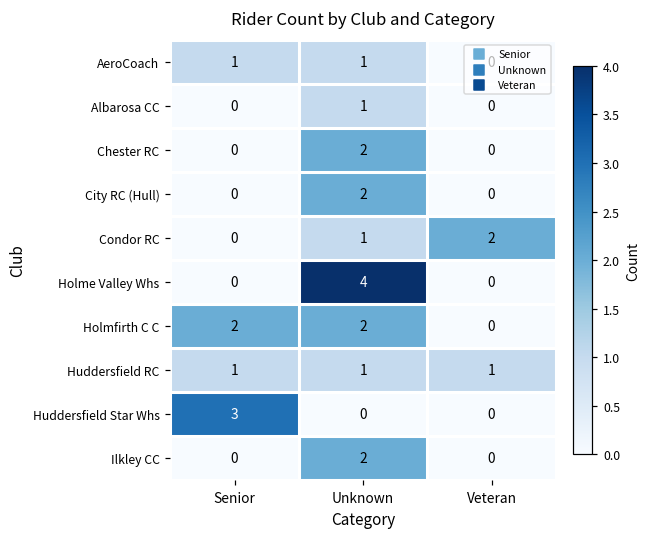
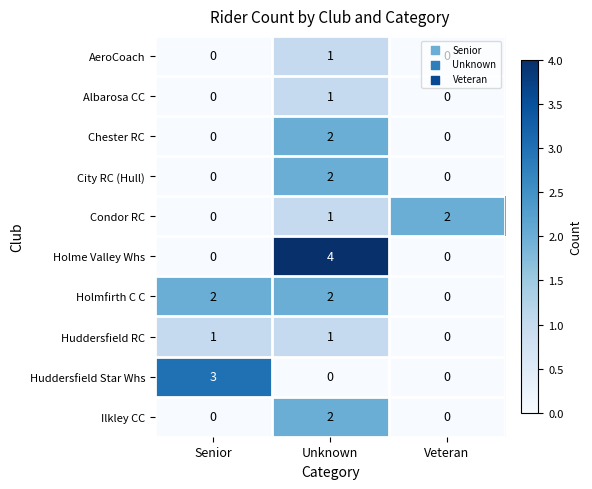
  {
    "AeroCoach": {
-     "Senior": 1,
+     "Senior": 0,
      "Unknown": 1
    },
    "Albarosa CC": {
      "Senior": 0,
      "Unknown": 1,
      "Veteran": 0
    },
    "Chester RC": {
      "Senior": 0,
      "Unknown": 2,
      "Veteran": 0
    },
    "City RC (Hull)": {
      "Senior": 0,
      "Unknown": 2,
      "Veteran": 0
    },
    "Condor RC": {
      "Senior": 0,
      "Unknown": 1,
      "Veteran": 2
    },
    "Holme Valley Whs": {
      "Senior": 0,
      "Unknown": 4,
      "Veteran": 0
    },
    "Holmfirth C C": {
      "Senior": 2,
      "Unknown": 2,
      "Veteran": 0
    },
    "Huddersfield RC": {
      "Senior": 1,
      "Unknown": 1,
-     "Veteran": 1
+     "Veteran": 0
    },
    "Huddersfield Star Whs": {
      "Senior": 3,
      "Unknown": 0,
      "Veteran": 0
    },
    "Ilkley CC": {
      "Senior": 0,
      "Unknown": 2,
      "Veteran": 0
    }
  }
